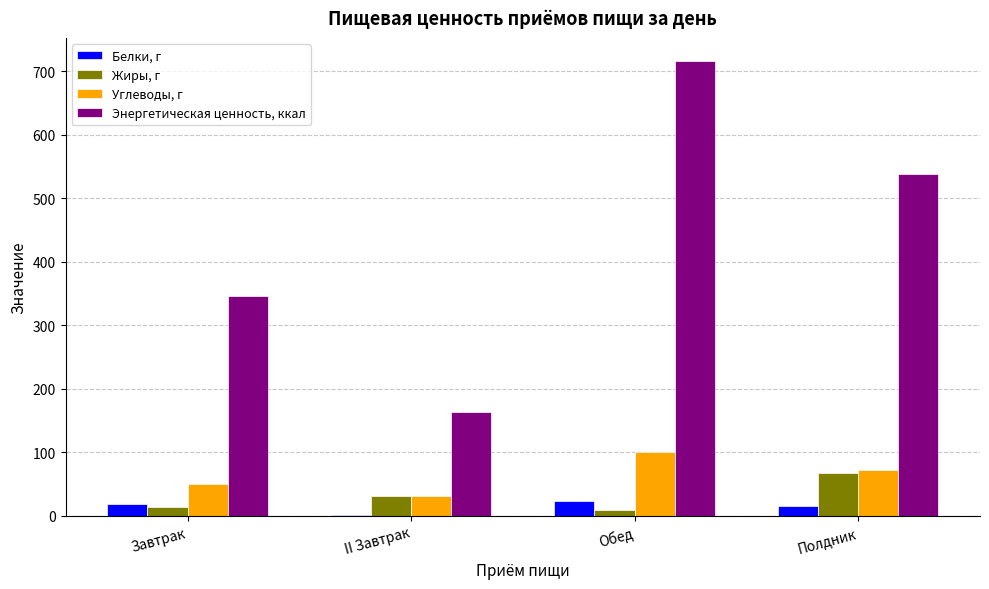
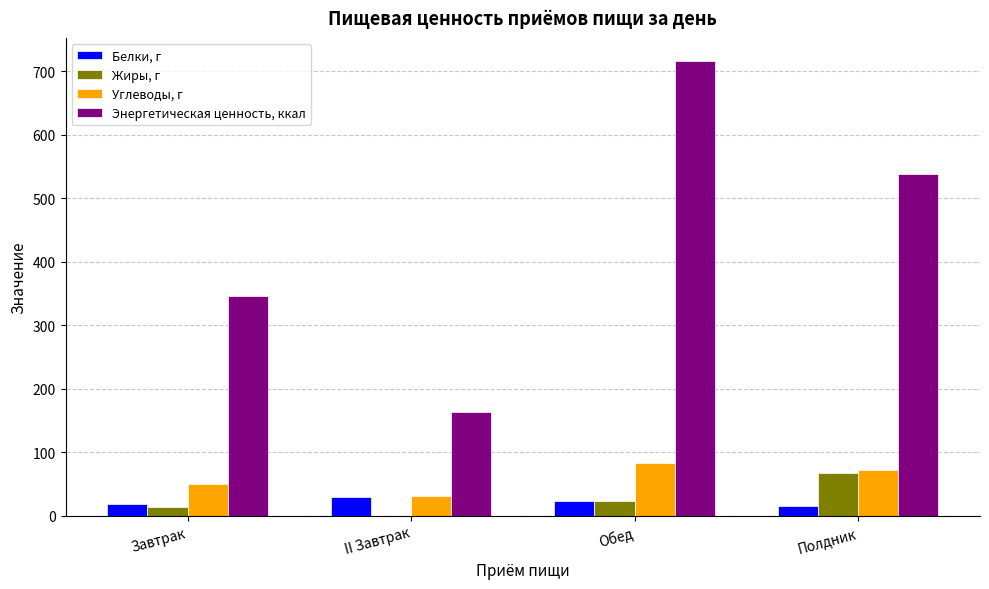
  {
    "Белки, г": {
      "Завтрак": 20,
-     "II Завтрак": 0,
+     "II Завтрак": 30,
      "Обед": 20,
      "Полдник": 20
    },
    "Жиры, г": {
      "Завтрак": 10,
-     "II Завтрак": 30,
-     "Обед": 10,
+     "II Завтрак": 0,
+     "Обед": 20,
      "Полдник": 70
    },
    "Углеводы, г": {
      "Завтрак": 50,
      "II Завтрак": 30,
-     "Обед": 100,
+     "Обед": 80,
      "Полдник": 70
    },
    "Энергетическая ценность, ккал": {
      "Завтрак": 350,
      "II Завтрак": 160,
      "Обед": 720,
      "Полдник": 540
    }
  }
